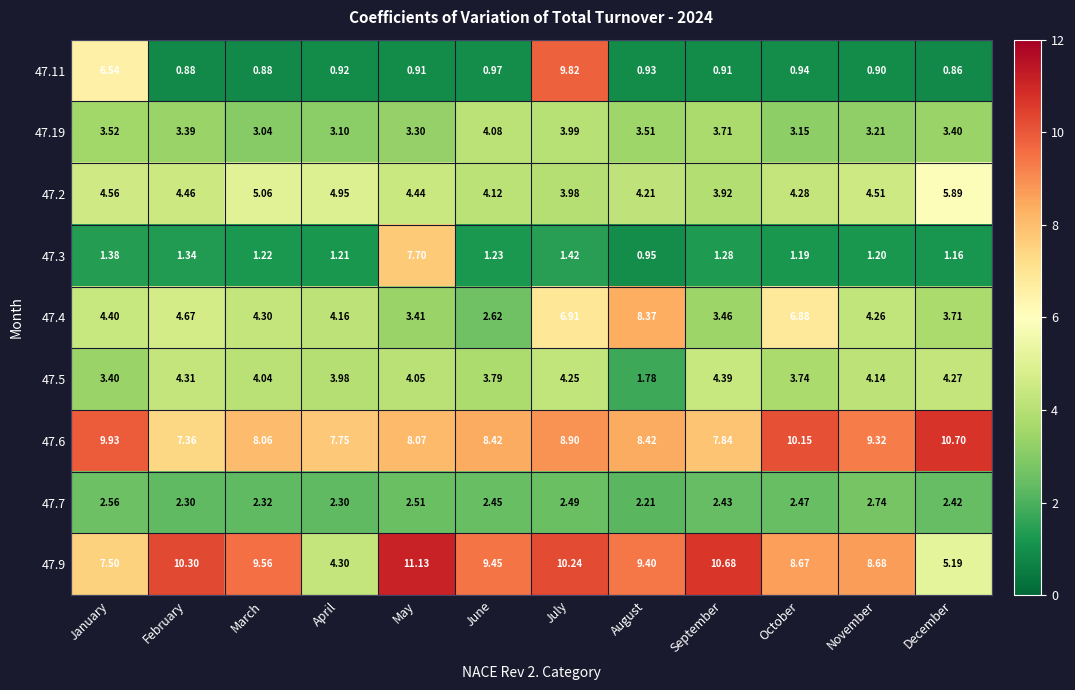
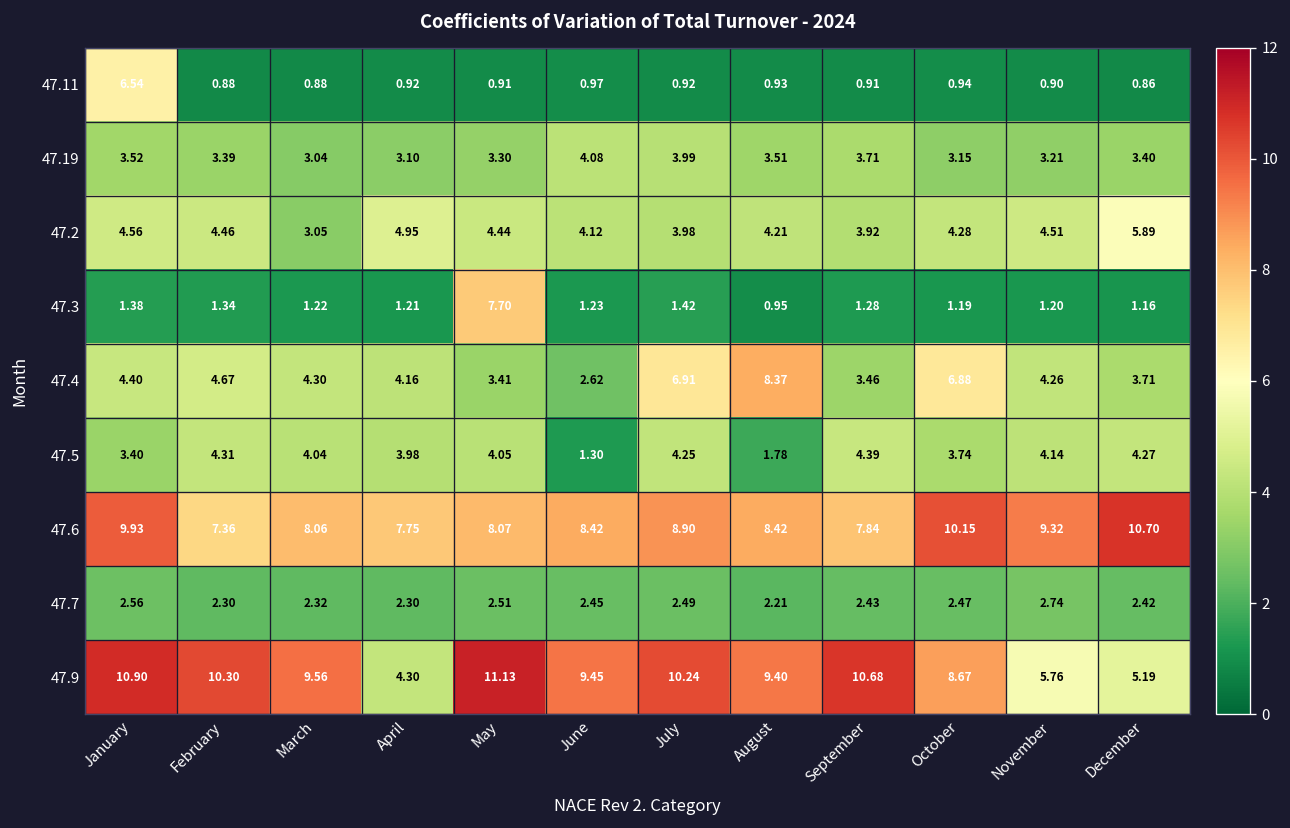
  {
    "47.11": {
      "January": 6.54,
      "February": 0.88,
      "March": 0.88,
      "April": 0.92,
      "May": 0.91,
      "June": 0.97,
-     "July": 9.82,
+     "July": 0.92,
      "August": 0.93,
      "September": 0.91,
      "October": 0.94,
      "November": 0.90,
      "December": 0.86
    },
    "47.19": {
      "January": 3.52,
      "February": 3.39,
      "March": 3.04,
      "April": 3.10,
      "May": 3.30,
      "June": 4.08,
      "July": 3.99,
      "August": 3.51,
      "September": 3.71,
      "October": 3.15,
      "November": 3.21,
      "December": 3.40
    },
    "47.2": {
      "January": 4.56,
      "February": 4.46,
-     "March": 5.06,
+     "March": 3.05,
      "April": 4.95,
      "May": 4.44,
      "June": 4.12,
      "July": 3.98,
      "August": 4.21,
      "September": 3.92,
      "October": 4.28,
      "November": 4.51,
      "December": 5.89
    },
    "47.3": {
      "January": 1.38,
      "February": 1.34,
      "March": 1.22,
      "April": 1.21,
      "May": 7.70,
      "June": 1.23,
      "July": 1.42,
      "August": 0.95,
      "September": 1.28,
      "October": 1.19,
      "November": 1.20,
      "December": 1.16
    },
    "47.4": {
      "January": 4.40,
      "February": 4.67,
      "March": 4.30,
      "April": 4.16,
      "May": 3.41,
      "June": 2.62,
      "July": 6.91,
      "August": 8.37,
      "September": 3.46,
      "October": 6.88,
      "November": 4.26,
      "December": 3.71
    },
    "47.5": {
      "January": 3.40,
      "February": 4.31,
      "March": 4.04,
      "April": 3.98,
      "May": 4.05,
-     "June": 3.79,
+     "June": 1.30,
      "July": 4.25,
      "August": 1.78,
      "September": 4.39,
      "October": 3.74,
      "November": 4.14,
      "December": 4.27
    },
    "47.6": {
      "January": 9.93,
      "February": 7.36,
      "March": 8.06,
      "April": 7.75,
      "May": 8.07,
      "June": 8.42,
      "July": 8.90,
      "August": 8.42,
      "September": 7.84,
      "October": 10.15,
      "November": 9.32,
      "December": 10.70
    },
    "47.7": {
      "January": 2.56,
      "February": 2.30,
      "March": 2.32,
      "April": 2.30,
      "May": 2.51,
      "June": 2.45,
      "July": 2.49,
      "August": 2.21,
      "September": 2.43,
      "October": 2.47,
      "November": 2.74,
      "December": 2.42
    },
    "47.9": {
-     "January": 7.50,
+     "January": 10.90,
      "February": 10.30,
      "March": 9.56,
      "April": 4.30,
      "May": 11.13,
      "June": 9.45,
      "July": 10.24,
      "August": 9.40,
      "September": 10.68,
      "October": 8.67,
-     "November": 8.68,
+     "November": 5.76,
      "December": 5.19
    }
  }
